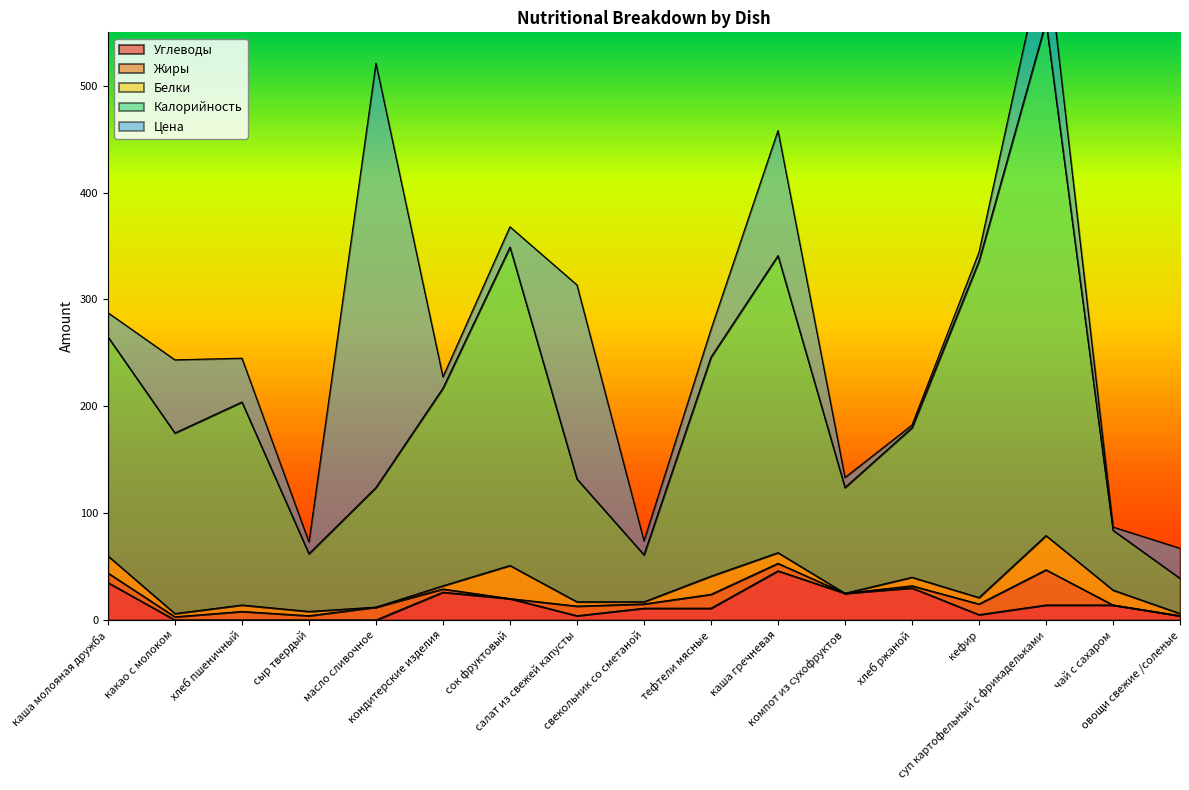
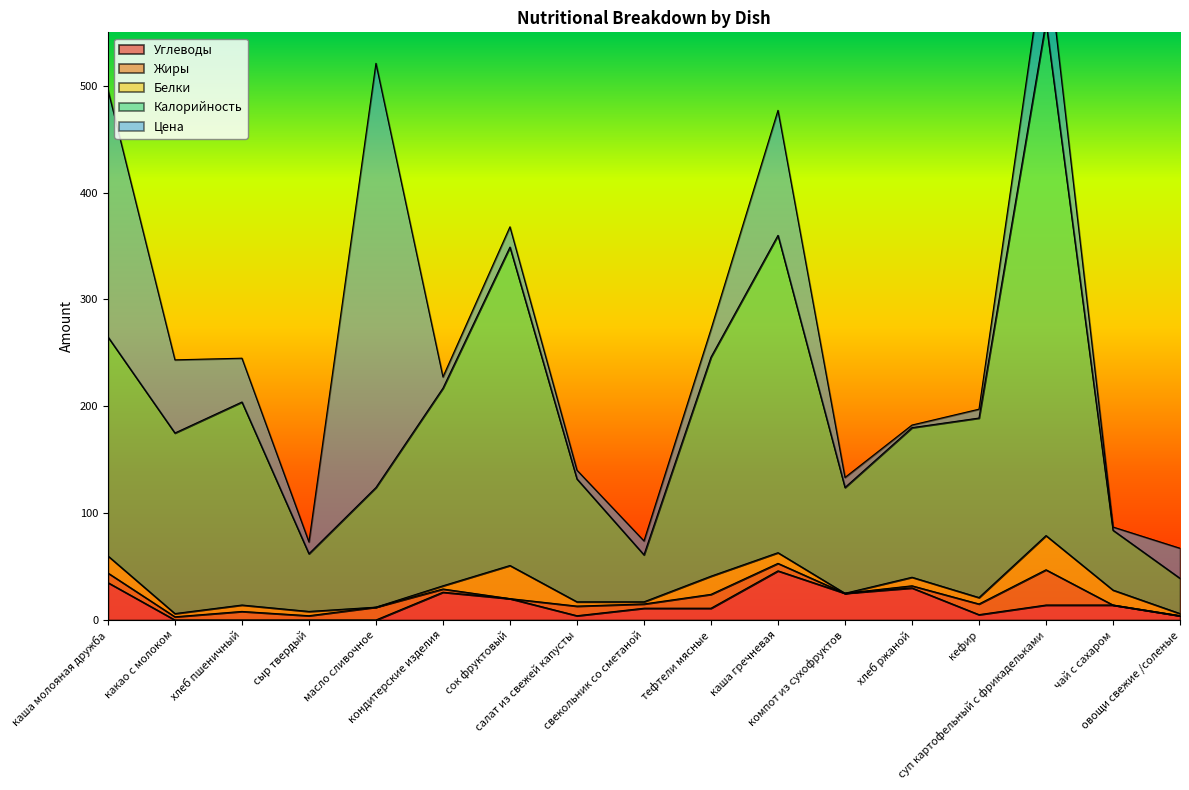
  {
    "Белки": {
      "каша молояная дружба": 16,
      "какао с молоком": 3,
      "хлеб пшеничный": 6,
      "сыр твердый": 4,
      "кондитерские изделия": 3,
      "сок фруктовый": 31,
      "салат из свежей капусты": 4,
      "тефтели мясные": 17,
      "каша гречневая": 10,
      "хлеб ржаной": 8,
      "кефир": 6,
      "суп картофельный с фрикадельками": 32,
      "чай с сахаром": 14
    },
    "Калорийность": {
      "каша молояная дружба": 205,
      "какао с молоком": 169,
      "хлеб пшеничный": 190,
      "сыр твердый": 54,
      "масло сливочное": 112,
      "кондитерские изделия": 185,
      "сок фруктовый": 298,
      "салат из свежей капусты": 115,
      "свекольник со сметаной": 44,
      "тефтели мясные": 205,
-     "каша гречневая": 278,
+     "каша гречневая": 297,
      "компот из сухофруктов": 99,
      "хлеб ржаной": 140,
-     "кефир": 315,
+     "кефир": 168,
      "чай с сахаром": 56,
      "овощи свежие /соленые": 33
    },
    "Цена": {
-     "каша молояная дружба": 23,
+     "каша молояная дружба": 231,
      "какао с молоком": 68,
      "хлеб пшеничный": 41,
      "сыр твердый": 11,
      "масло сливочное": 397,
      "кондитерские изделия": 11,
      "сок фруктовый": 19,
-     "салат из свежей капусты": 182,
+     "салат из свежей капусты": 8,
      "свекольник со сметаной": 13,
      "тефтели мясные": 26,
      "каша гречневая": 117,
      "компот из сухофруктов": 9,
      "хлеб ржаной": 2,
      "кефир": 8,
      "чай с сахаром": 3,
      "овощи свежие /соленые": 28
    }
  }
